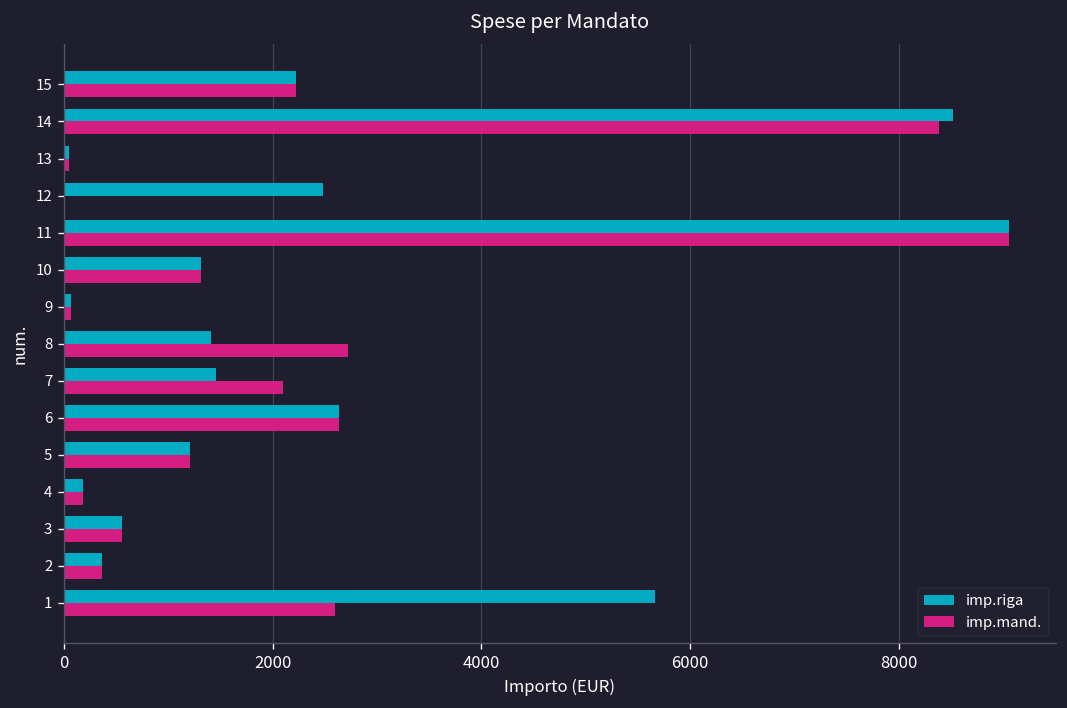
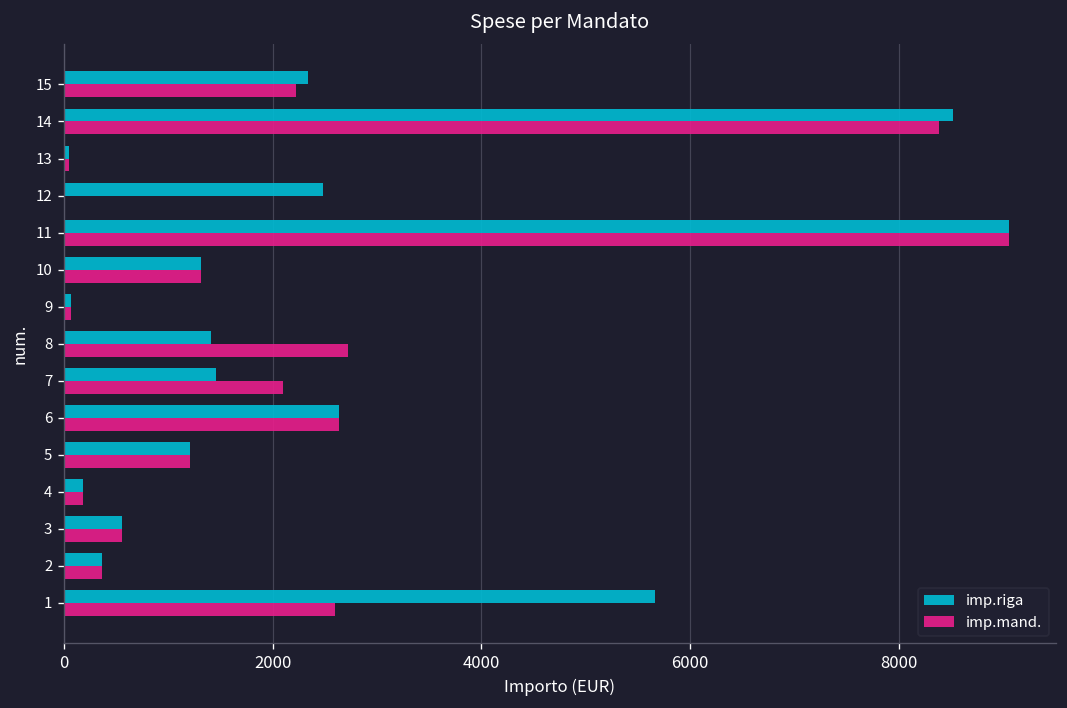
  {
    "imp.riga": {
-     "15": 2200,
+     "15": 2300,
      "14": 8500,
      "13": 0,
      "12": 2500,
      "11": 9100,
      "10": 1300,
      "9": 100,
      "8": 1400,
      "7": 1500,
      "6": 2600,
      "5": 1200,
      "4": 200,
      "3": 600,
      "2": 400,
      "1": 5700
    },
    "imp.mand.": {
      "15": 2200,
      "14": 8400,
      "13": 0,
      "11": 9100,
      "10": 1300,
      "9": 100,
      "8": 2700,
      "7": 2100,
      "6": 2600,
      "5": 1200,
      "4": 200,
      "3": 600,
      "2": 400,
      "1": 2600
    }
  }
